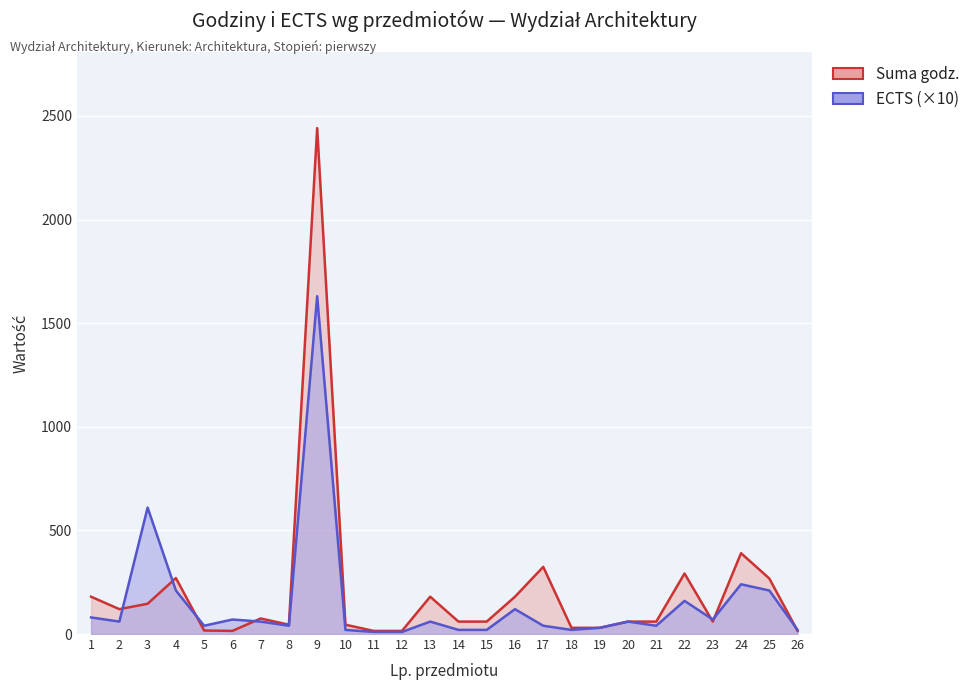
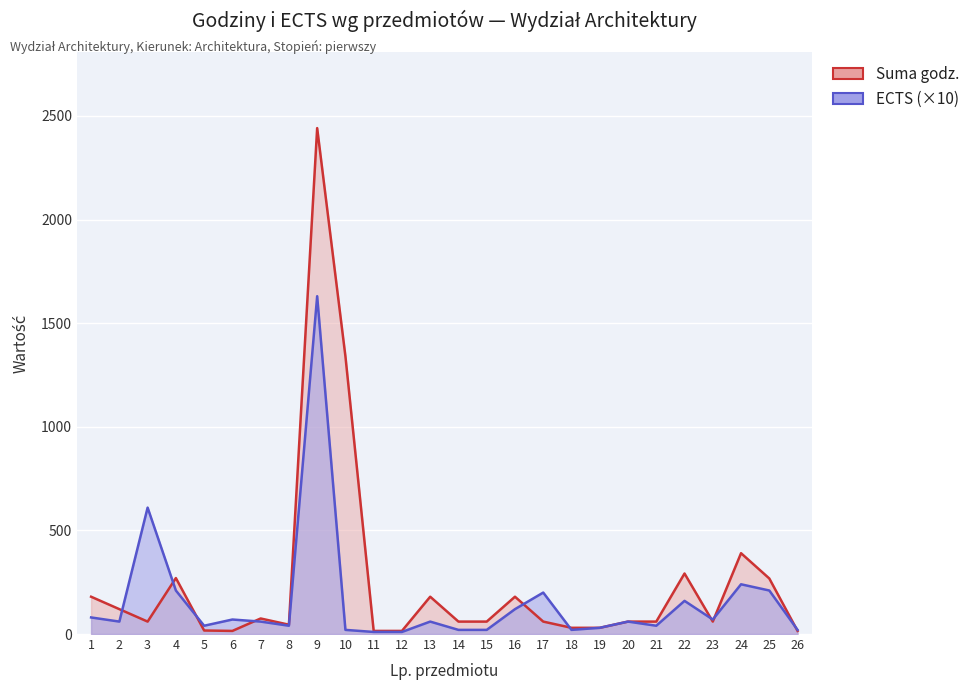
  {
    "Suma godz.": {
      "1": 180,
      "2": 120,
-     "3": 150,
+     "3": 60,
      "4": 270,
      "5": 20,
      "6": 20,
      "7": 80,
      "9": 2440,
-     "10": 50,
+     "10": 1340,
      "13": 180,
      "14": 60,
      "15": 60,
      "16": 180,
-     "17": 320,
+     "17": 60,
      "21": 60,
      "22": 290,
      "24": 390,
      "25": 270
    },
    "ECTS (×10)": {
      "1": 80,
      "2": 60,
      "3": 610,
      "4": 210,
      "5": 40,
      "6": 70,
      "7": 60,
      "9": 1630,
      "10": 20,
      "13": 60,
      "14": 20,
      "15": 20,
      "16": 120,
-     "17": 40,
+     "17": 200,
      "21": 40,
      "22": 160,
      "24": 240,
      "25": 210
    }
  }
